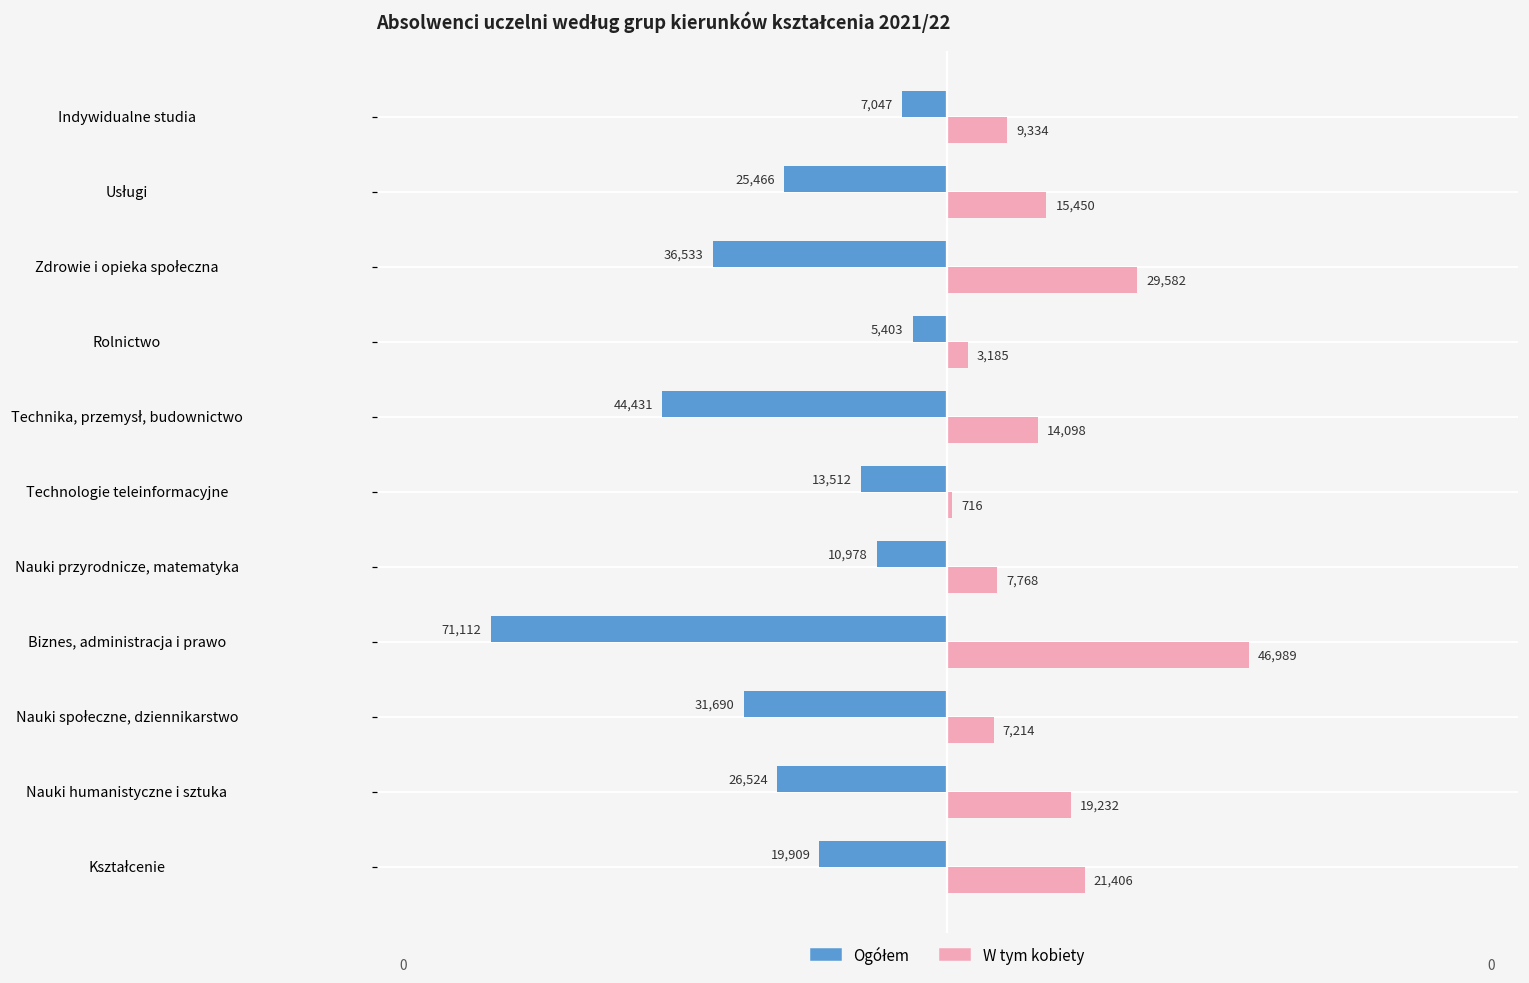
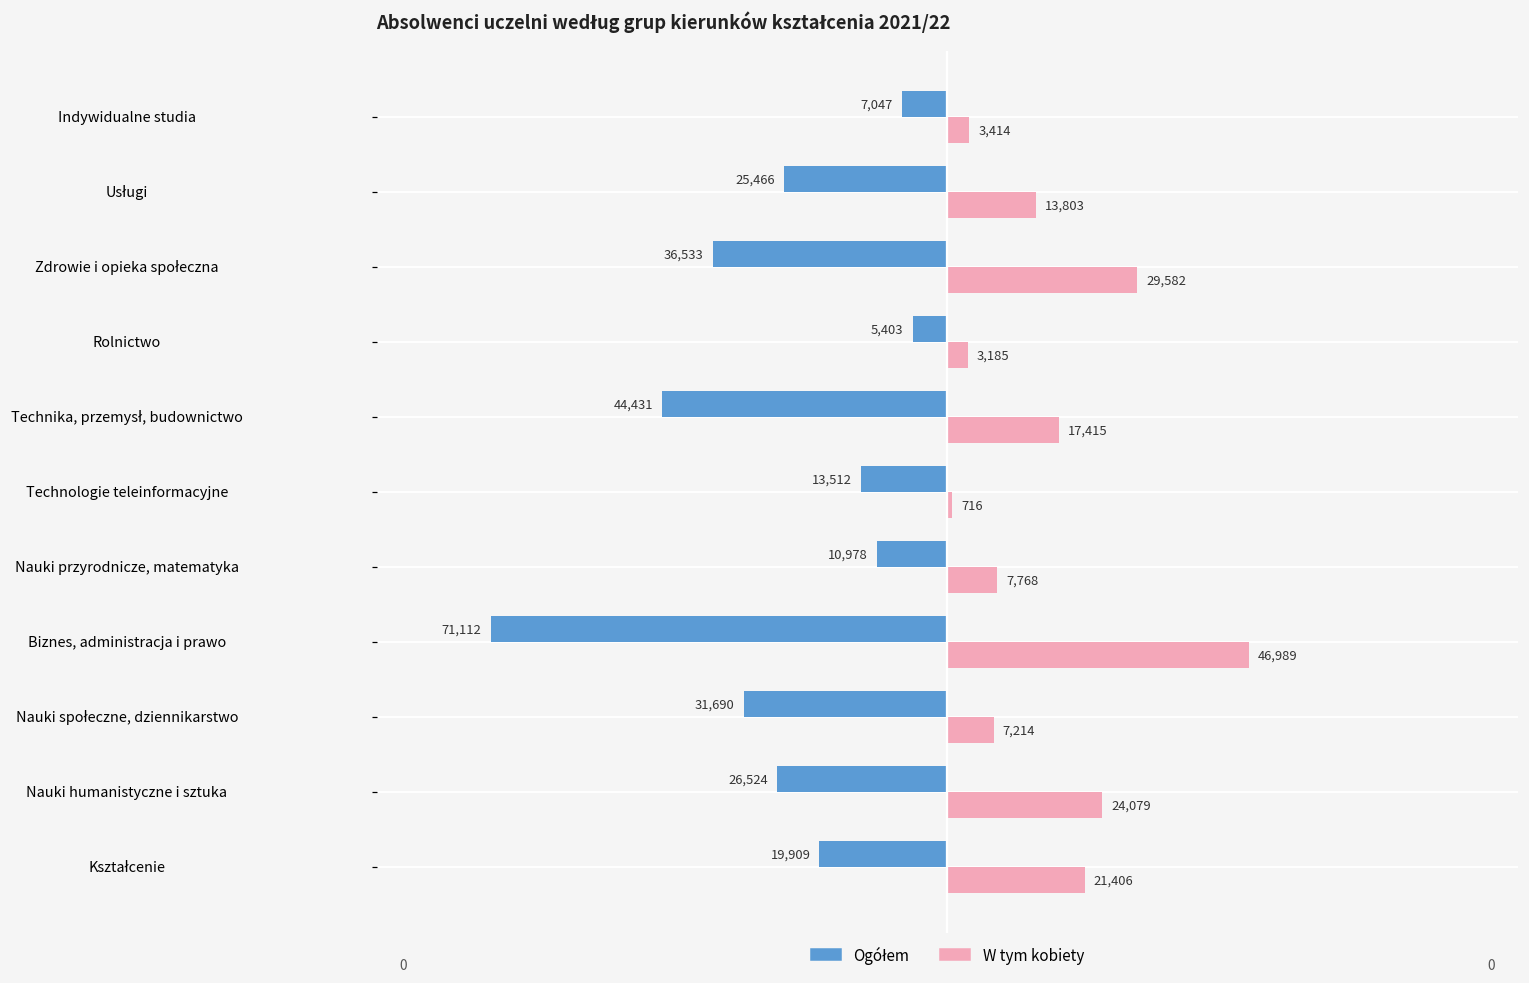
  {
    "W tym kobiety": {
-     "Indywidualne studia": "9,334",
-     "Usługi": "15,450",
+     "Indywidualne studia": "3,414",
+     "Usługi": "13,803",
      "Zdrowie i opieka społeczna": "29,582",
      "Rolnictwo": "3,185",
-     "Technika, przemysł, budownictwo": "14,098",
+     "Technika, przemysł, budownictwo": "17,415",
      "Technologie teleinformacyjne": "716",
      "Nauki przyrodnicze, matematyka": "7,768",
      "Biznes, administracja i prawo": "46,989",
      "Nauki społeczne, dziennikarstwo": "7,214",
-     "Nauki humanistyczne i sztuka": "19,232",
+     "Nauki humanistyczne i sztuka": "24,079",
      "Kształcenie": "21,406"
    }
  }
